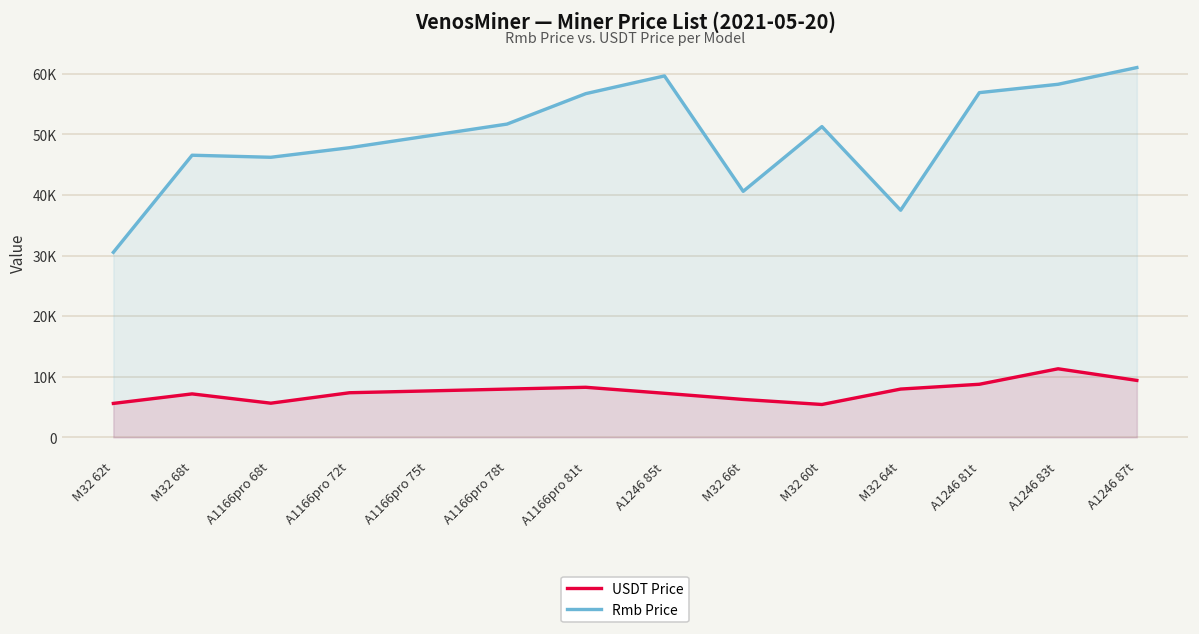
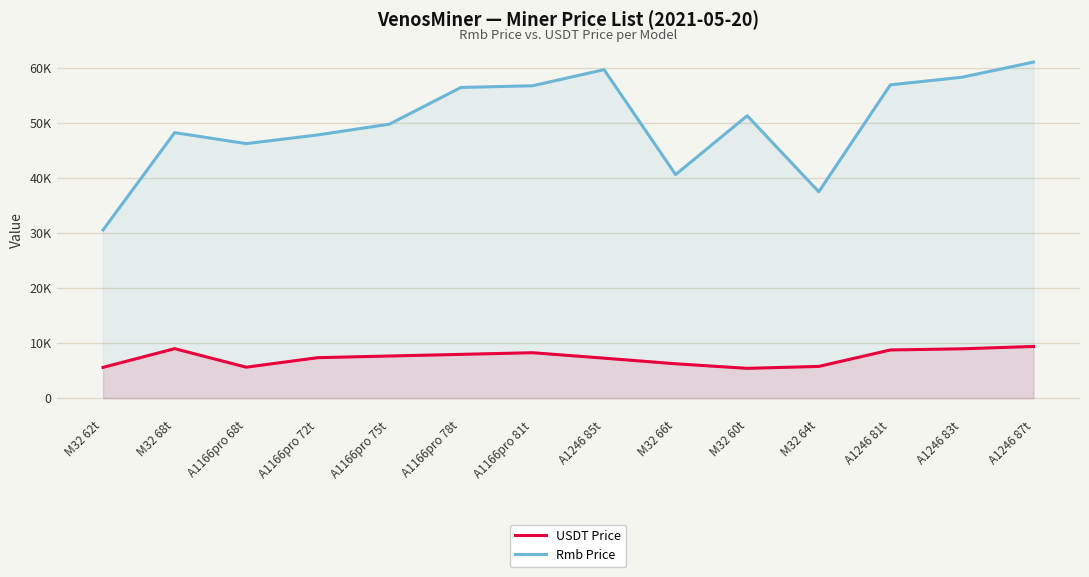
  {
    "USDT Price": {
      "M32 62t": 6000,
-     "M32 68t": 7000,
+     "M32 68t": 9000,
      "A1166pro 68t": 6000,
      "A1166pro 72t": 7000,
      "A1166pro 75t": 8000,
      "A1166pro 78t": 8000,
      "A1166pro 81t": 8000,
      "A1246 85t": 7000,
      "M32 66t": 6000,
      "M32 60t": 5000,
-     "M32 64t": 8000,
+     "M32 64t": 6000,
      "A1246 81t": 9000,
-     "A1246 83t": 11000,
+     "A1246 83t": 9000,
      "A1246 87t": 9000
    },
    "Rmb Price": {
      "M32 62t": 31000,
-     "M32 68t": 47000,
+     "M32 68t": 48000,
      "A1166pro 68t": 46000,
      "A1166pro 72t": 48000,
      "A1166pro 75t": 50000,
-     "A1166pro 78t": 52000,
+     "A1166pro 78t": 56000,
      "A1166pro 81t": 57000,
      "A1246 85t": 60000,
      "M32 66t": 41000,
      "M32 60t": 51000,
      "M32 64t": 37000,
      "A1246 81t": 57000,
      "A1246 83t": 58000,
      "A1246 87t": 61000
    }
  }
